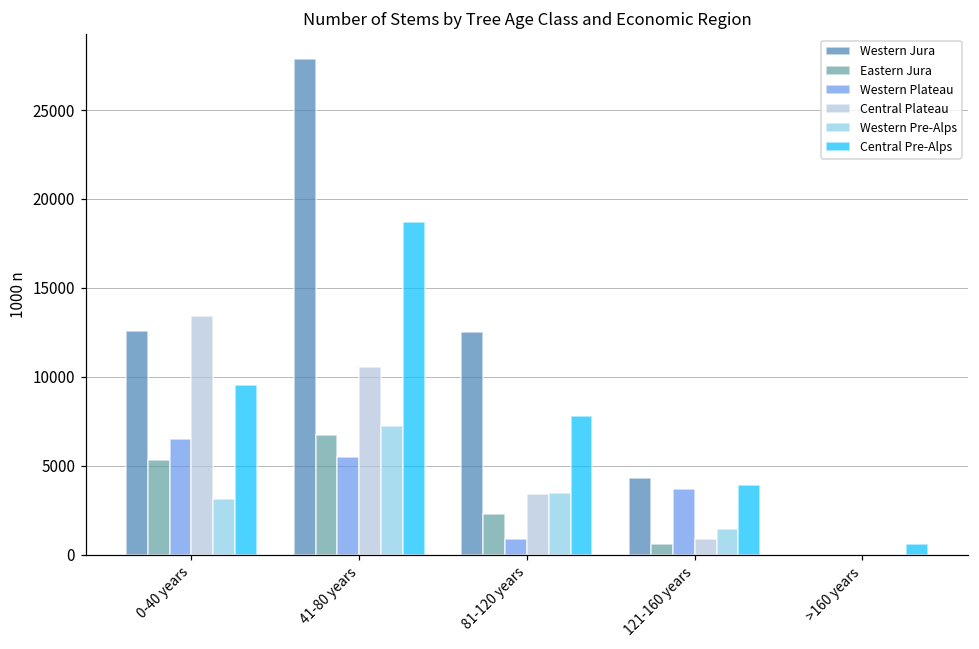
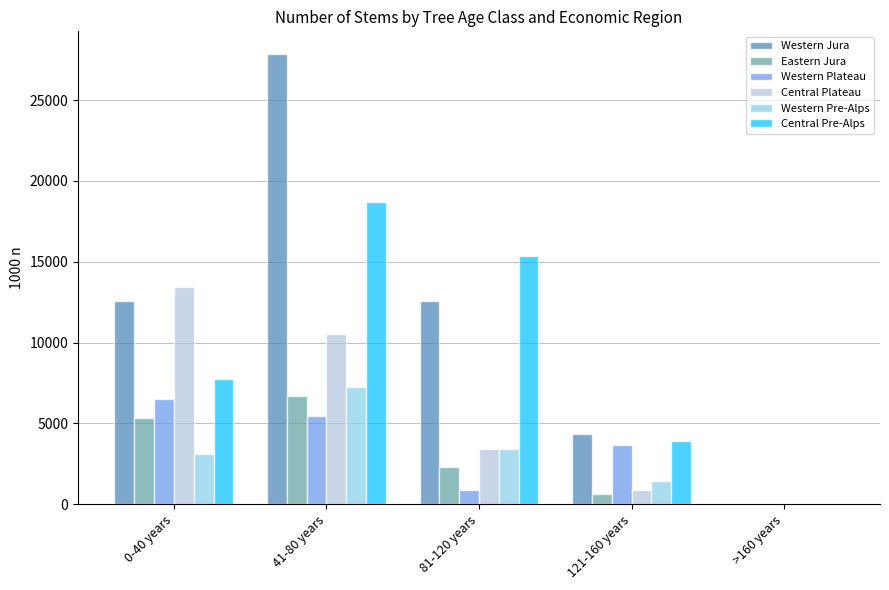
  {
    "Western Plateau": {
      "0-40 years": 6500,
      "41-80 years": 5500,
      "81-120 years": 900,
      "121-160 years": 3700,
      ">160 years": 0
    },
    "Central Pre-Alps": {
-     "0-40 years": 9500,
+     "0-40 years": 7800,
      "41-80 years": 18700,
-     "81-120 years": 7800,
+     "81-120 years": 15300,
      "121-160 years": 3900,
-     ">160 years": 600
+     ">160 years": 0
    }
  }
